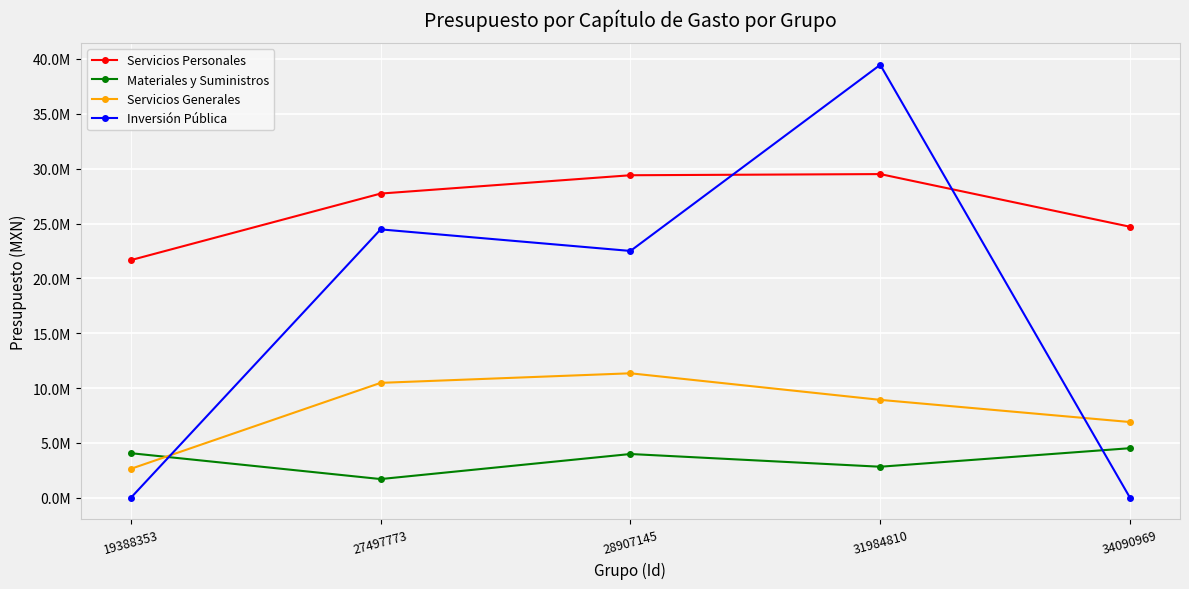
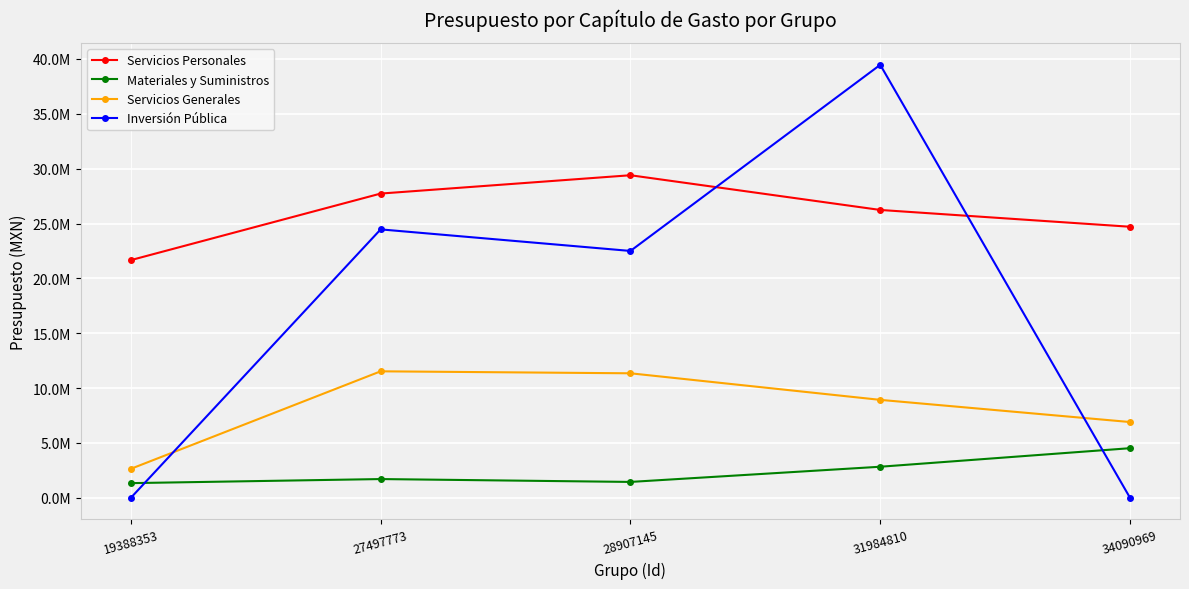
  {
    "Servicios Personales": {
      "19388353": 21700000,
      "27497773": 27700000,
      "28907145": 29400000,
-     "31984810": 29500000,
+     "31984810": 26200000,
      "34090969": 24700000
    },
    "Materiales y Suministros": {
-     "19388353": 4100000,
+     "19388353": 1300000,
      "27497773": 1700000,
-     "28907145": 4000000,
+     "28907145": 1400000,
      "31984810": 2800000,
      "34090969": 4500000
    },
    "Servicios Generales": {
      "19388353": 2600000,
-     "27497773": 10500000,
+     "27497773": 11500000,
      "28907145": 11300000,
      "31984810": 8900000,
      "34090969": 6900000
    },
    "Inversión Pública": {
      "19388353": 0,
      "27497773": 24500000,
      "28907145": 22500000,
      "31984810": 39500000,
      "34090969": 0
    }
  }
